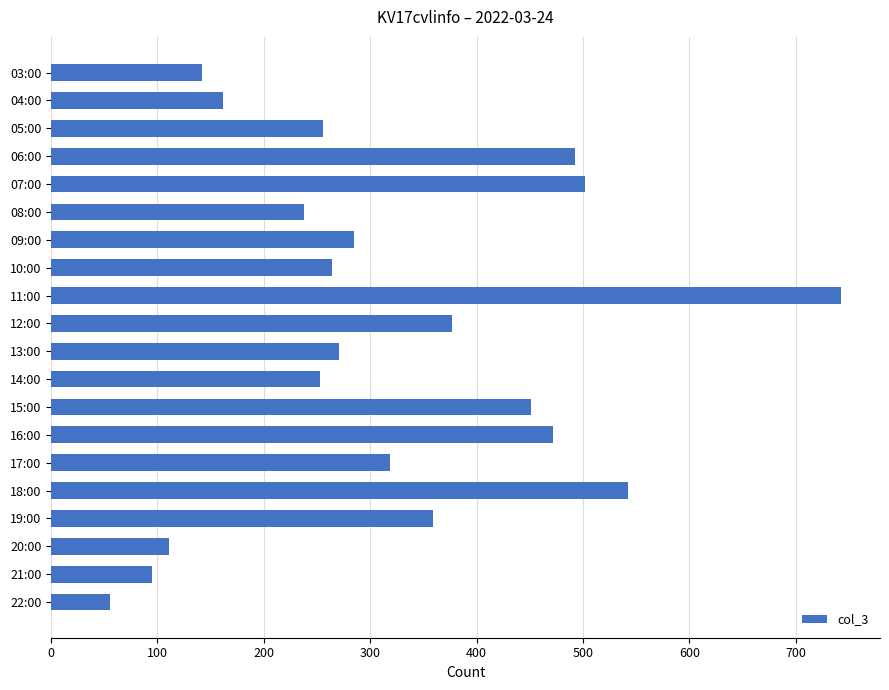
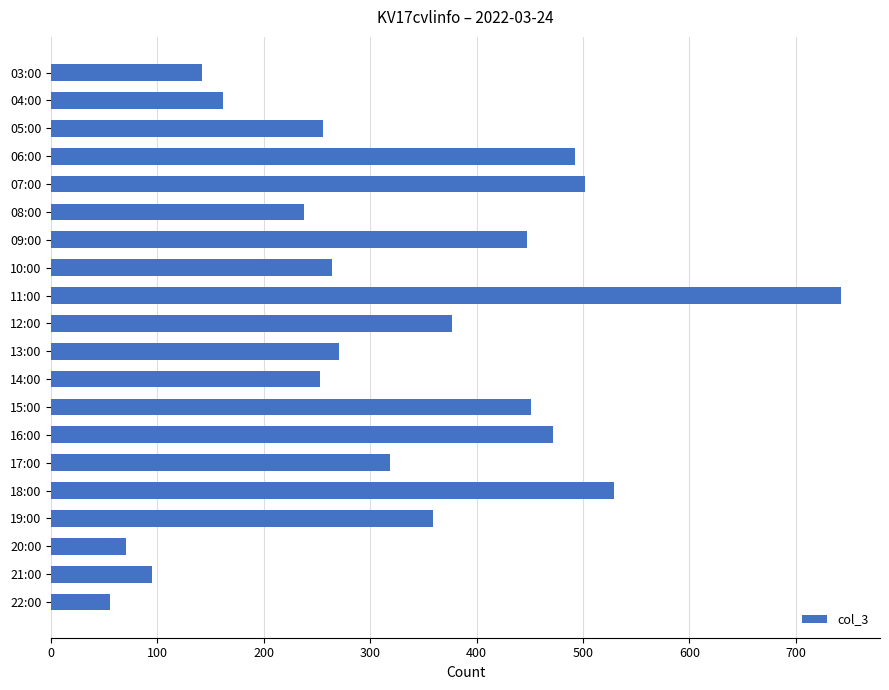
  {
    "03:00": 142,
    "04:00": 162,
    "05:00": 256,
    "06:00": 492,
    "07:00": 502,
    "08:00": 238,
-   "09:00": 285,
+   "09:00": 447,
    "10:00": 264,
    "11:00": 742,
    "12:00": 377,
    "13:00": 271,
    "14:00": 253,
    "15:00": 451,
    "16:00": 472,
    "17:00": 319,
-   "18:00": 542,
+   "18:00": 529,
    "19:00": 359,
-   "20:00": 111,
+   "20:00": 70,
    "21:00": 95,
    "22:00": 55
  }
